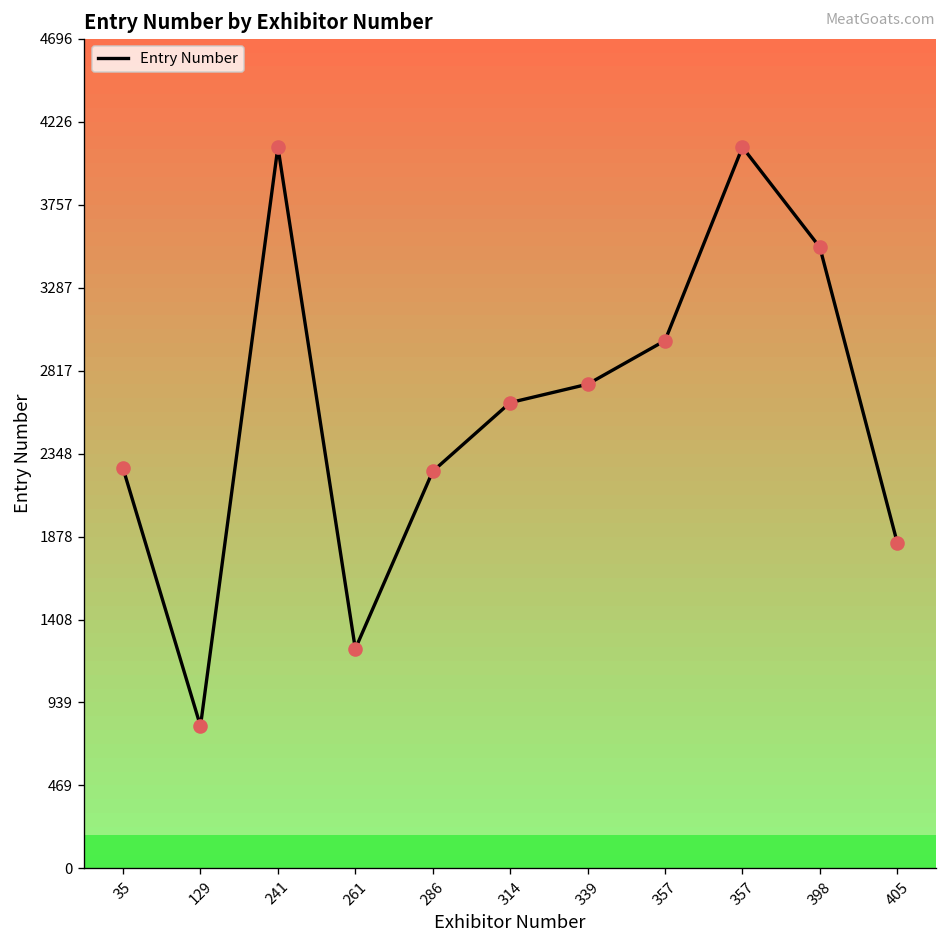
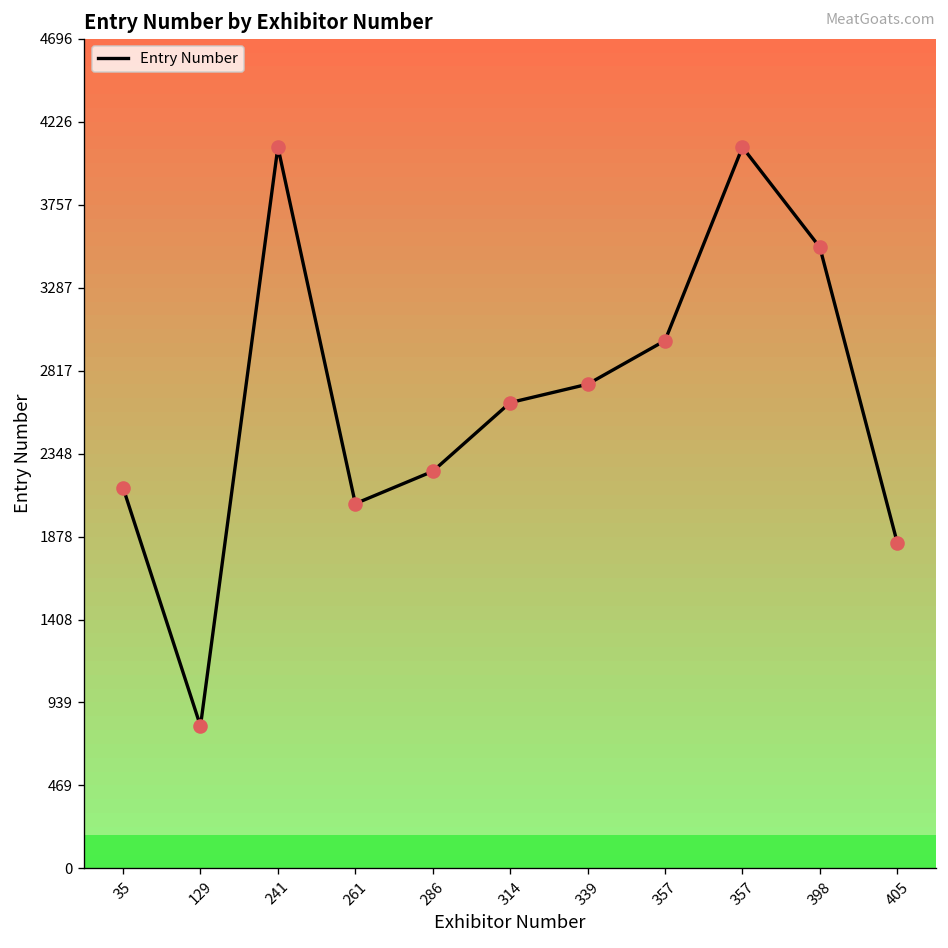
  {
    "Entry Number": {
-     "35": 2270,
+     "35": 2160,
      "129": 810,
      "241": 4080,
-     "261": 1240,
+     "261": 2070,
      "286": 2250,
      "314": 2640,
      "339": 2740,
      "398": 3520,
      "405": 1840
    }
  }
